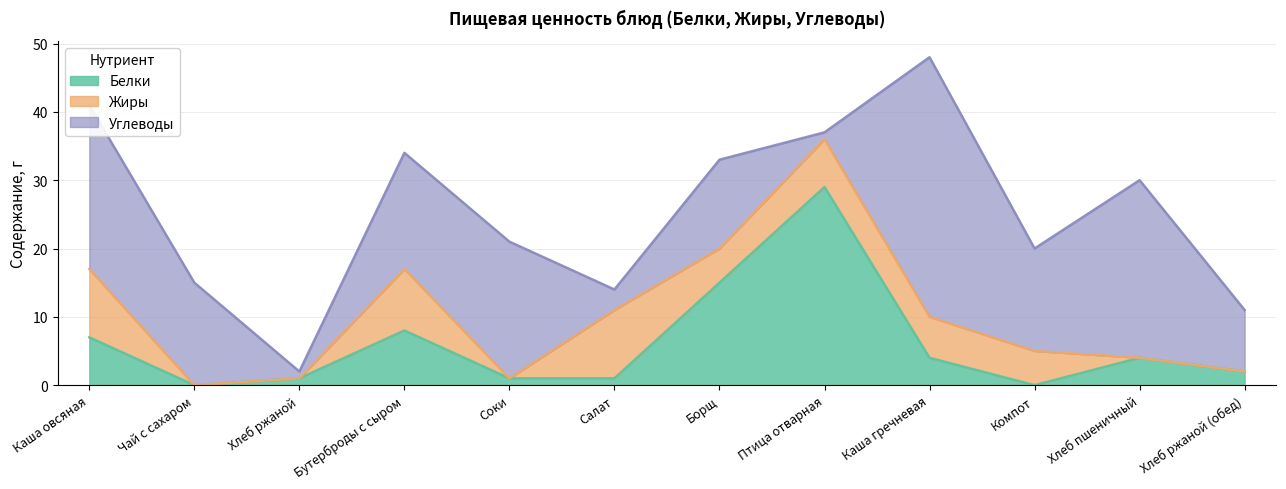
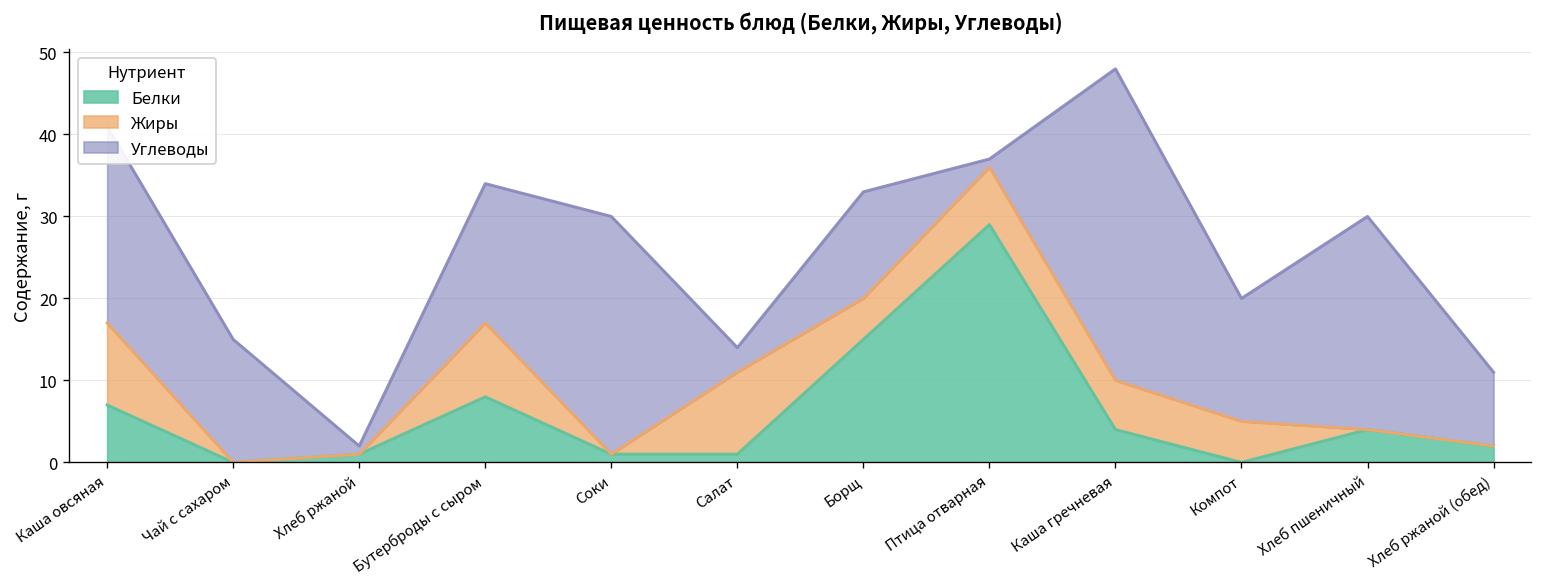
  {
    "Белки": {
      "Каша овсяная": 7,
      "Бутерброды с сыром": 8,
      "Салат": 1,
      "Борщ": 15,
      "Птица отварная": 29,
      "Каша гречневая": 4,
      "Компот": 0
    },
    "Жиры": {
      "Каша овсяная": 10,
      "Бутерброды с сыром": 9,
      "Салат": 10,
      "Борщ": 5,
      "Птица отварная": 7,
      "Каша гречневая": 6,
      "Компот": 5
    },
    "Углеводы": {
      "Чай с сахаром": 15,
      "Хлеб ржаной": 1,
      "Бутерброды с сыром": 17,
-     "Соки": 20,
+     "Соки": 29,
      "Салат": 3,
      "Борщ": 13,
      "Птица отварная": 1,
      "Каша гречневая": 38,
      "Компот": 15,
      "Хлеб пшеничный": 26,
      "Хлеб ржаной (обед)": 9
    }
  }
